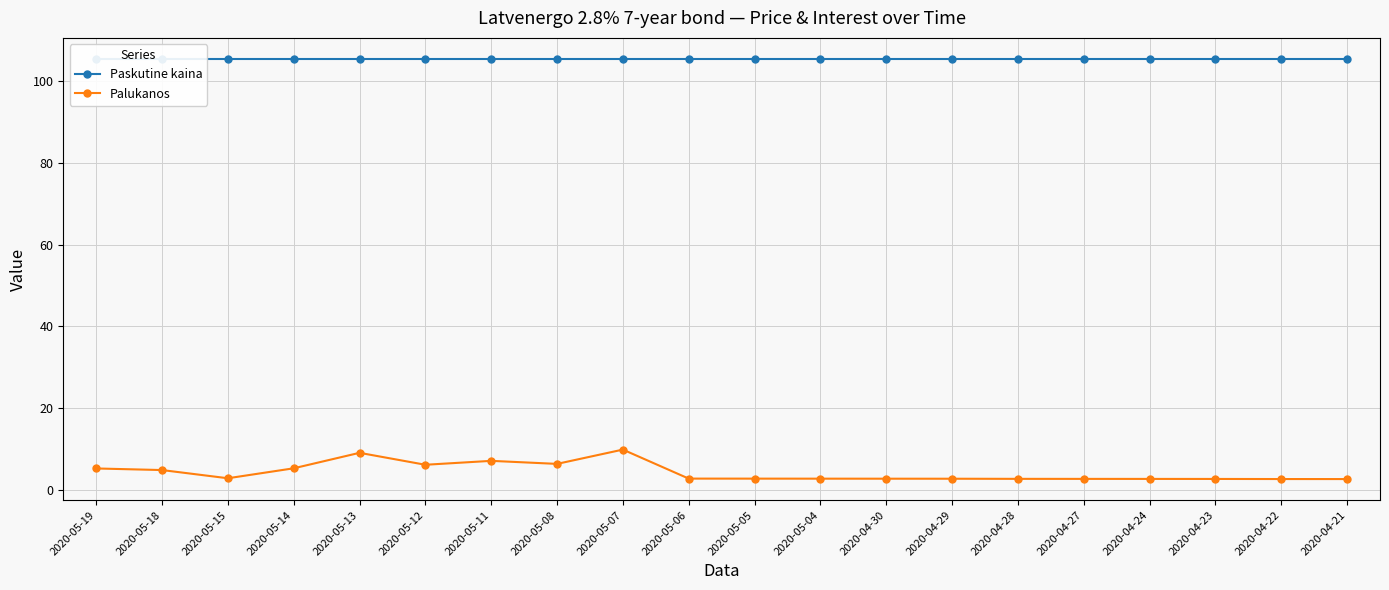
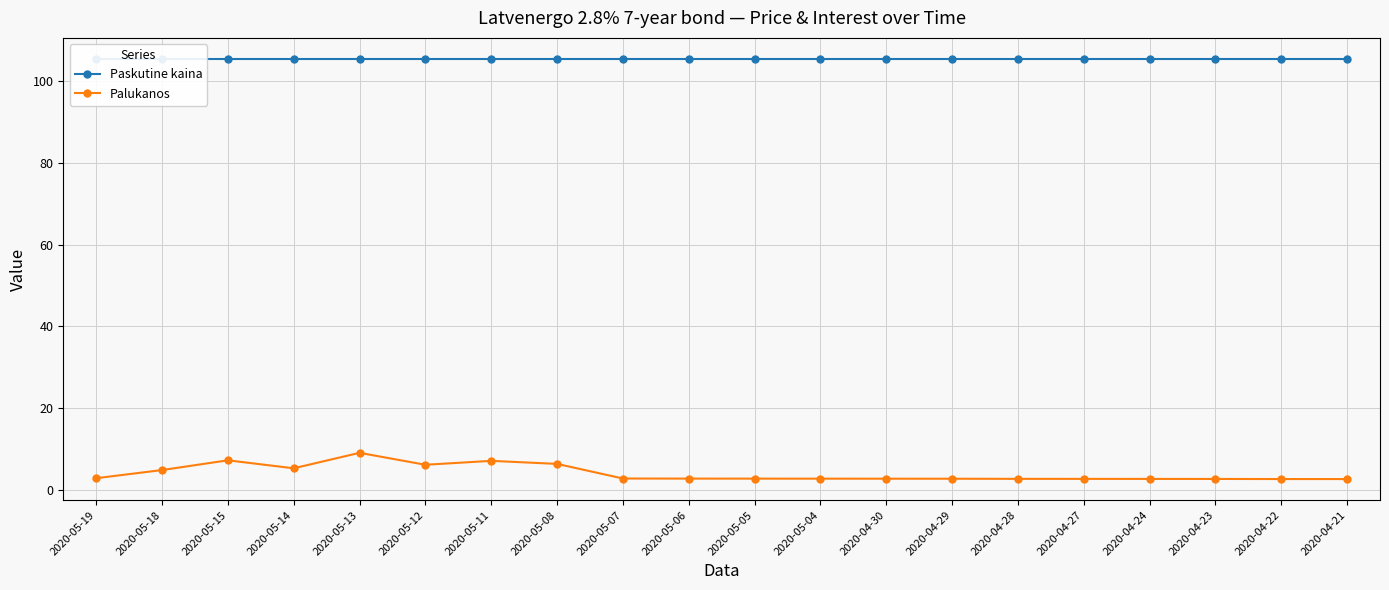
  {
    "Paskutine kaina": {
      "2020-05-15": 105,
      "2020-05-14": 105,
      "2020-05-13": 105,
      "2020-05-12": 105,
      "2020-05-11": 105,
      "2020-05-08": 105,
      "2020-05-07": 105,
      "2020-05-06": 105,
      "2020-05-05": 105,
      "2020-05-04": 105,
      "2020-04-30": 105,
      "2020-04-29": 105,
      "2020-04-28": 105,
      "2020-04-27": 105,
      "2020-04-24": 105,
      "2020-04-23": 105,
      "2020-04-22": 105,
      "2020-04-21": 105
    },
    "Palukanos": {
-     "2020-05-19": 5,
+     "2020-05-19": 3,
      "2020-05-18": 5,
-     "2020-05-15": 3,
+     "2020-05-15": 7,
      "2020-05-14": 5,
      "2020-05-13": 9,
      "2020-05-12": 6,
      "2020-05-11": 7,
      "2020-05-08": 6,
-     "2020-05-07": 10,
+     "2020-05-07": 3,
      "2020-05-06": 3,
      "2020-05-05": 3,
      "2020-05-04": 3,
      "2020-04-30": 3,
      "2020-04-29": 3,
      "2020-04-28": 3,
      "2020-04-27": 3,
      "2020-04-24": 3,
      "2020-04-23": 3,
      "2020-04-22": 3,
      "2020-04-21": 3
    }
  }
